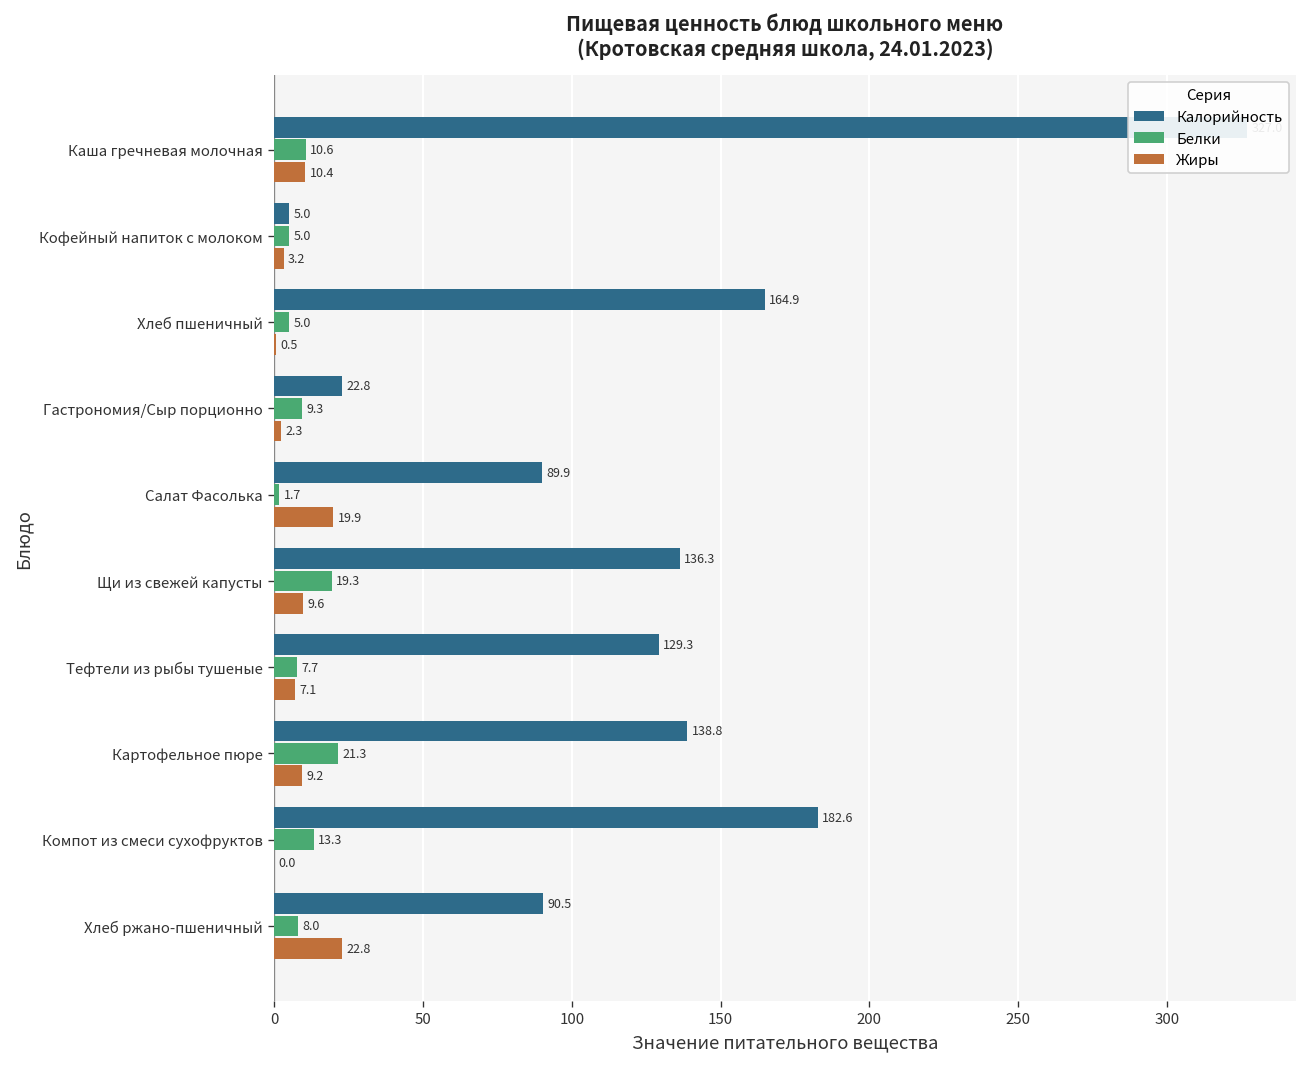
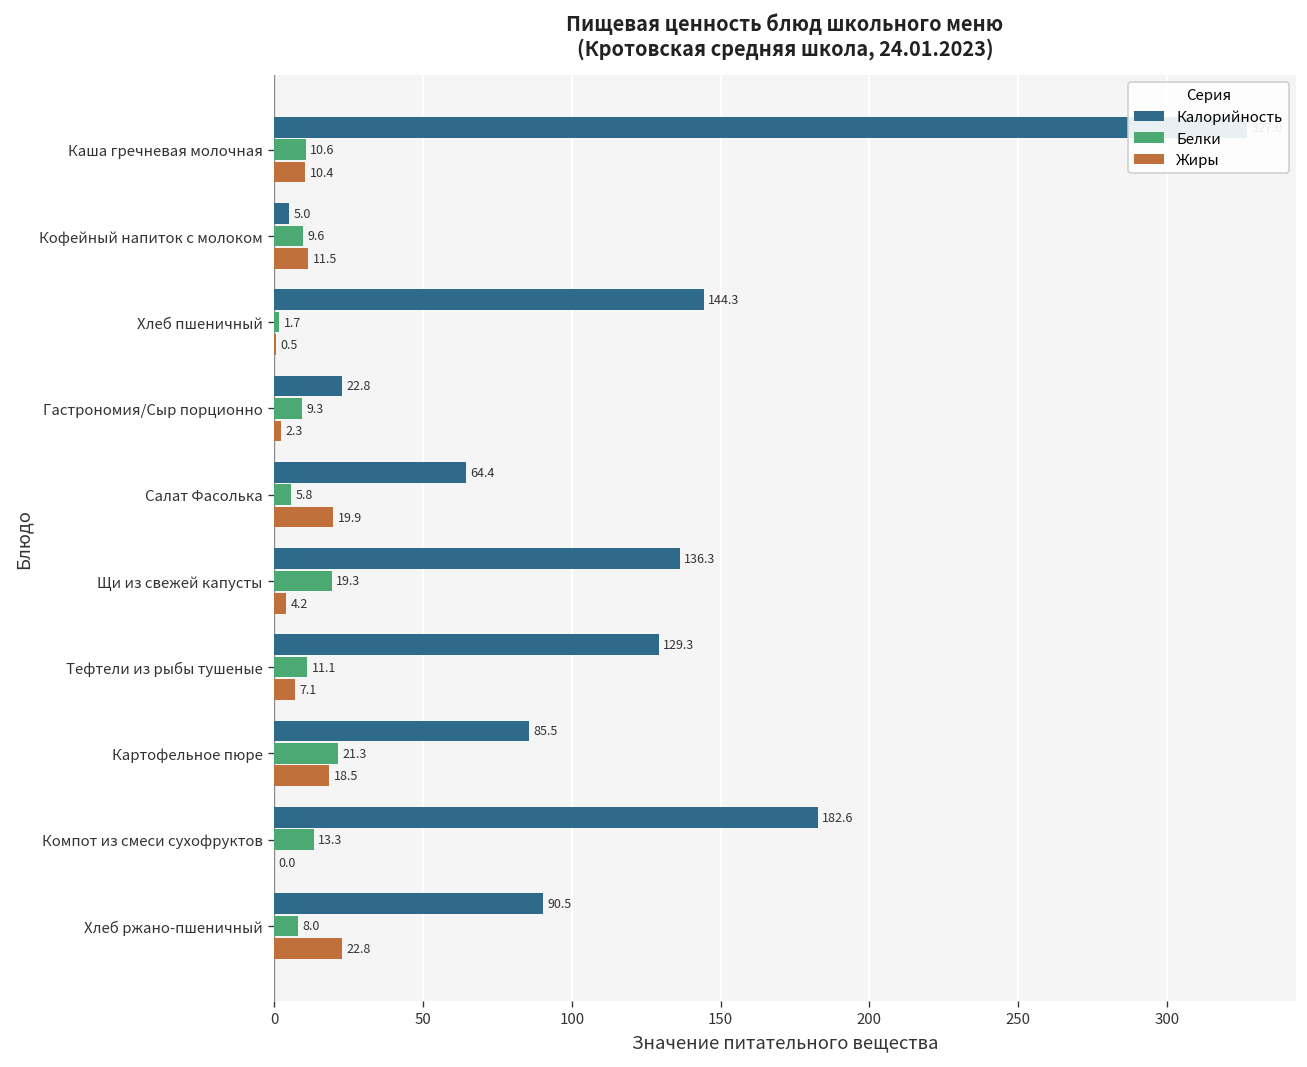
  {
    "Калорийность": {
      "Кофейный напиток с молоком": 5.0,
-     "Хлеб пшеничный": 164.9,
+     "Хлеб пшеничный": 144.3,
      "Гастрономия/Сыр порционно": 22.8,
-     "Салат Фасолька": 89.9,
+     "Салат Фасолька": 64.4,
      "Щи из свежей капусты": 136.3,
      "Тефтели из рыбы тушеные": 129.3,
-     "Картофельное пюре": 138.8,
+     "Картофельное пюре": 85.5,
      "Компот из смеси сухофруктов": 182.6,
      "Хлеб ржано-пшеничный": 90.5
    },
    "Белки": {
      "Каша гречневая молочная": 10.6,
-     "Кофейный напиток с молоком": 5.0,
-     "Хлеб пшеничный": 5.0,
+     "Кофейный напиток с молоком": 9.6,
+     "Хлеб пшеничный": 1.7,
      "Гастрономия/Сыр порционно": 9.3,
-     "Салат Фасолька": 1.7,
+     "Салат Фасолька": 5.8,
      "Щи из свежей капусты": 19.3,
-     "Тефтели из рыбы тушеные": 7.7,
+     "Тефтели из рыбы тушеные": 11.1,
      "Картофельное пюре": 21.3,
      "Компот из смеси сухофруктов": 13.3,
      "Хлеб ржано-пшеничный": 8.0
    },
    "Жиры": {
      "Каша гречневая молочная": 10.4,
-     "Кофейный напиток с молоком": 3.2,
+     "Кофейный напиток с молоком": 11.5,
      "Хлеб пшеничный": 0.5,
      "Гастрономия/Сыр порционно": 2.3,
      "Салат Фасолька": 19.9,
-     "Щи из свежей капусты": 9.6,
+     "Щи из свежей капусты": 4.2,
      "Тефтели из рыбы тушеные": 7.1,
-     "Картофельное пюре": 9.2,
+     "Картофельное пюре": 18.5,
      "Компот из смеси сухофруктов": 0.0,
      "Хлеб ржано-пшеничный": 22.8
    }
  }
